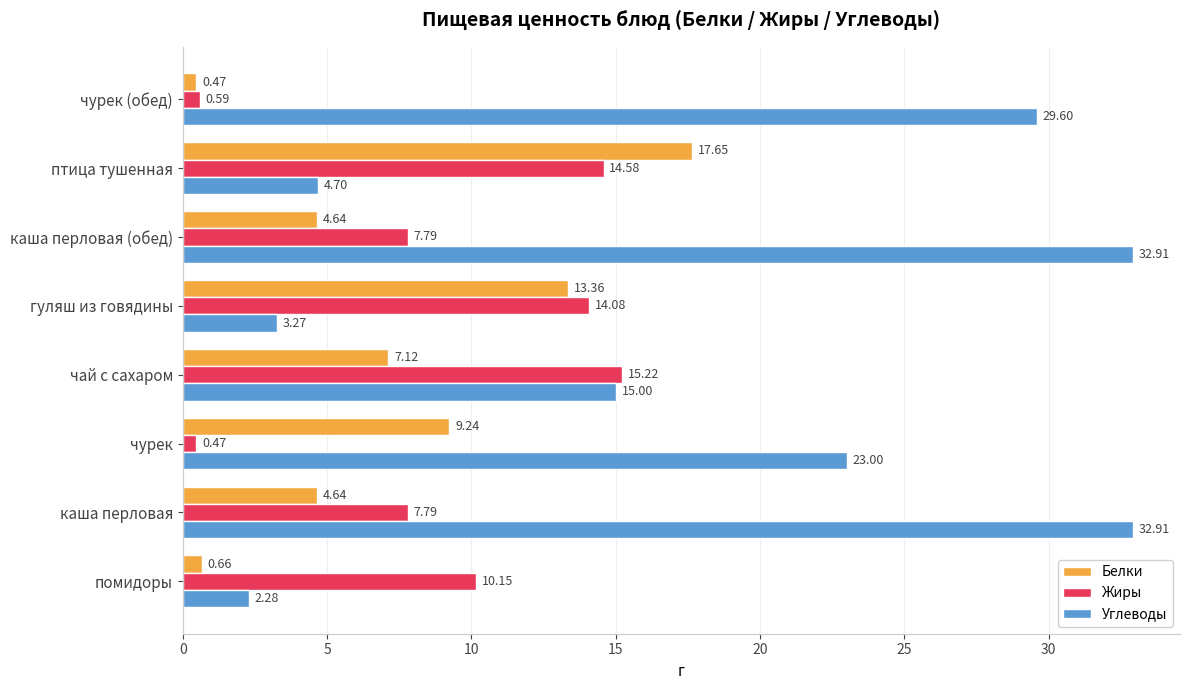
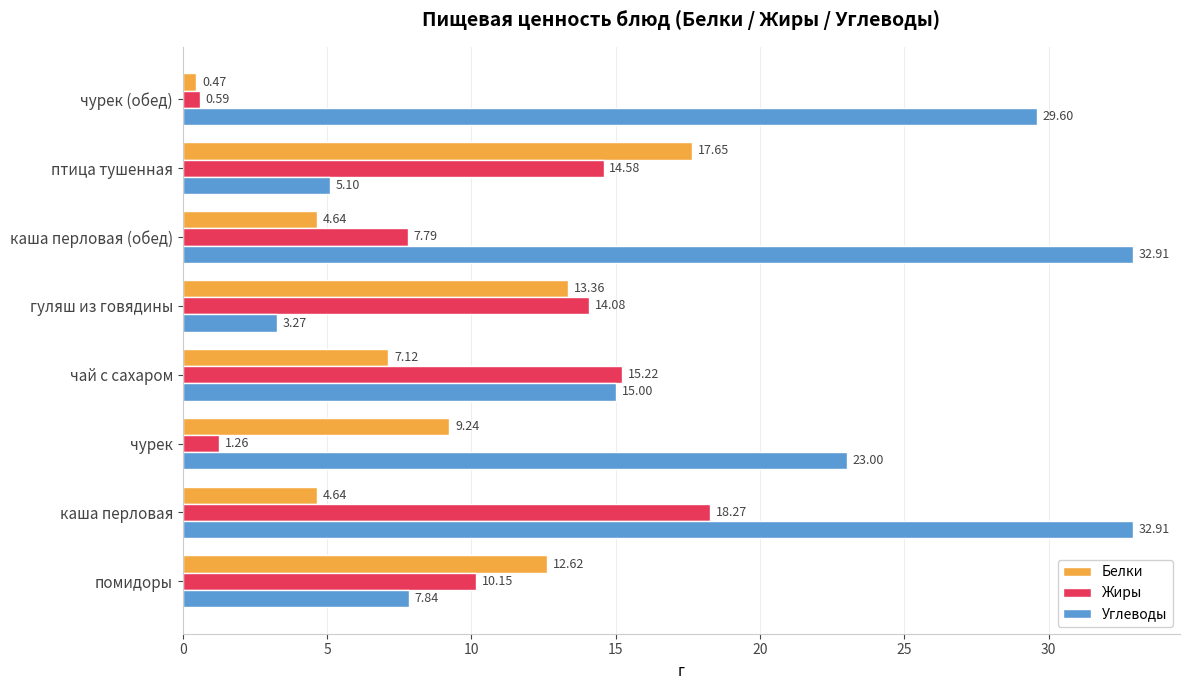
  {
    "Белки": {
      "чурек (обед)": 0.47,
      "птица тушенная": 17.65,
      "каша перловая (обед)": 4.64,
      "гуляш из говядины": 13.36,
      "чай с сахаром": 7.12,
      "чурек": 9.24,
      "каша перловая": 4.64,
-     "помидоры": 0.66
+     "помидоры": 12.62
    },
    "Жиры": {
      "чурек (обед)": 0.59,
      "птица тушенная": 14.58,
      "каша перловая (обед)": 7.79,
      "гуляш из говядины": 14.08,
      "чай с сахаром": 15.22,
-     "чурек": 0.47,
-     "каша перловая": 7.79,
+     "чурек": 1.26,
+     "каша перловая": 18.27,
      "помидоры": 10.15
    },
    "Углеводы": {
      "чурек (обед)": 29.60,
-     "птица тушенная": 4.70,
+     "птица тушенная": 5.10,
      "каша перловая (обед)": 32.91,
      "гуляш из говядины": 3.27,
      "чай с сахаром": 15.00,
      "чурек": 23.00,
      "каша перловая": 32.91,
-     "помидоры": 2.28
+     "помидоры": 7.84
    }
  }
